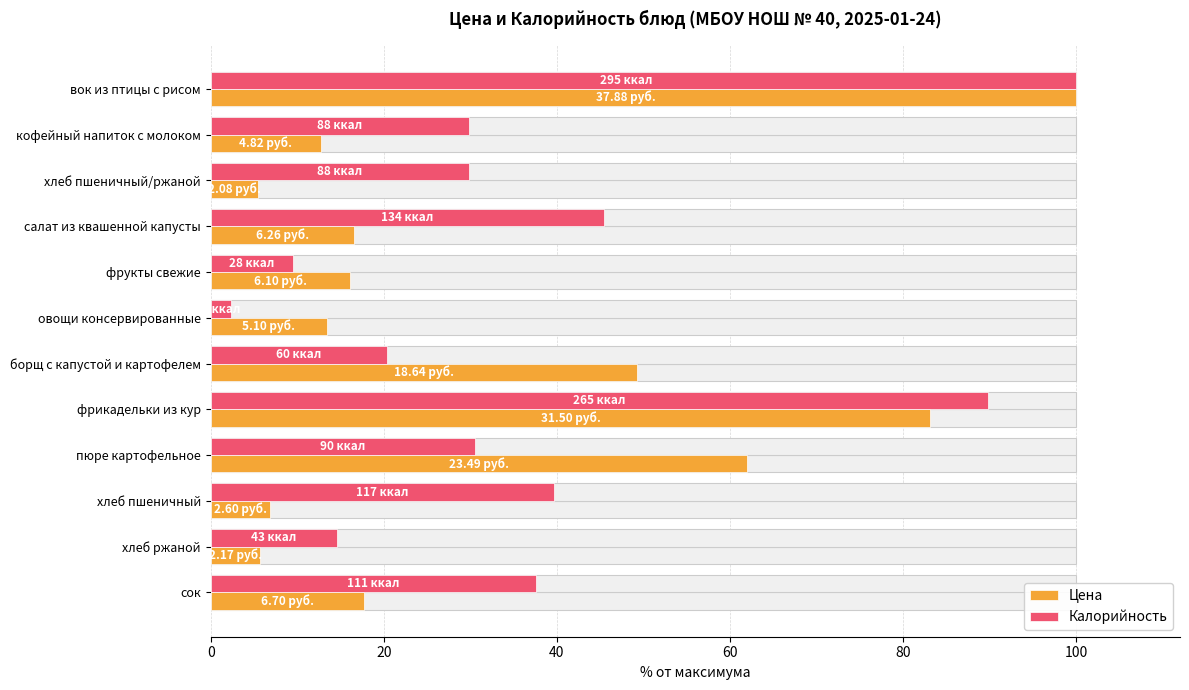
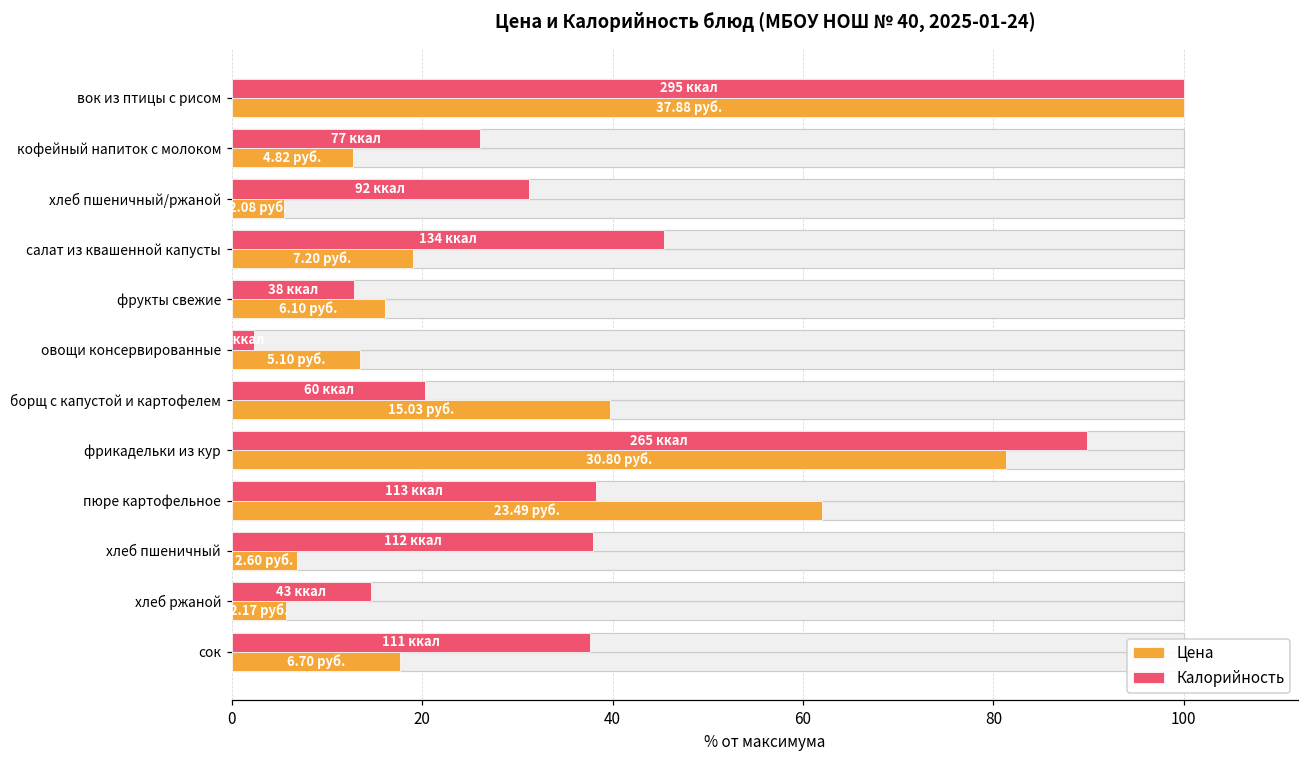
  {
    "Цена": {
-     "салат из квашенной капусты": 6.26,
-     "борщ с капустой и картофелем": 18.64,
-     "фрикадельки из кур": 31.50
+     "салат из квашенной капусты": 7.20,
+     "борщ с капустой и картофелем": 15.03,
+     "фрикадельки из кур": 30.80
    },
    "Калорийность": {
-     "кофейный напиток с молоком": 88,
-     "хлеб пшеничный/ржаной": 88,
-     "фрукты свежие": 28,
-     "пюре картофельное": 90,
-     "хлеб пшеничный": 117
+     "кофейный напиток с молоком": 77,
+     "хлеб пшеничный/ржаной": 92,
+     "фрукты свежие": 38,
+     "пюре картофельное": 113,
+     "хлеб пшеничный": 112
    }
  }
